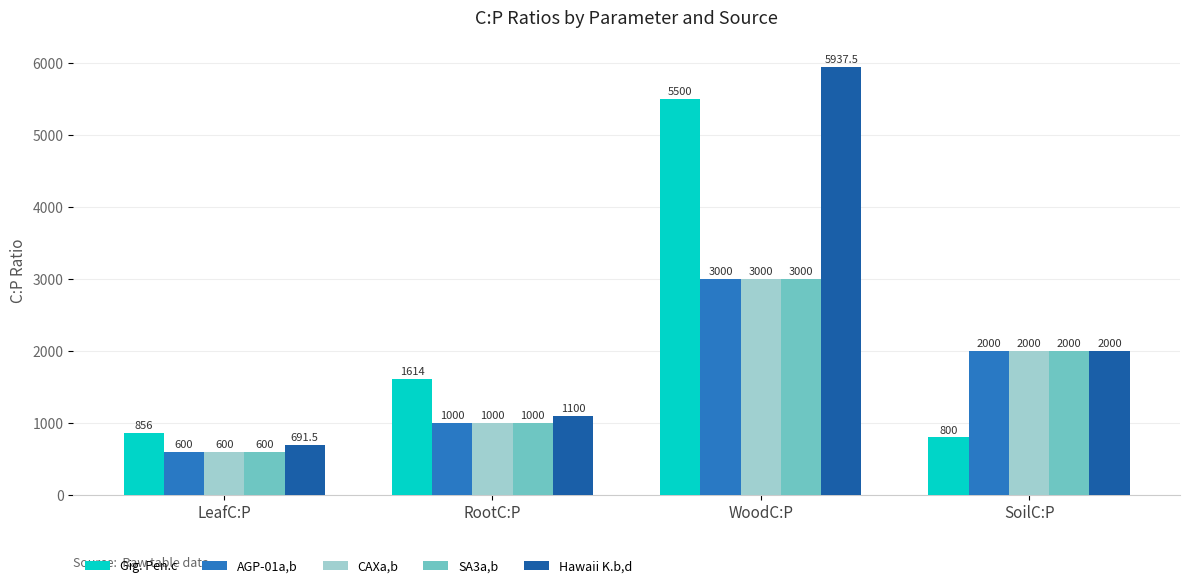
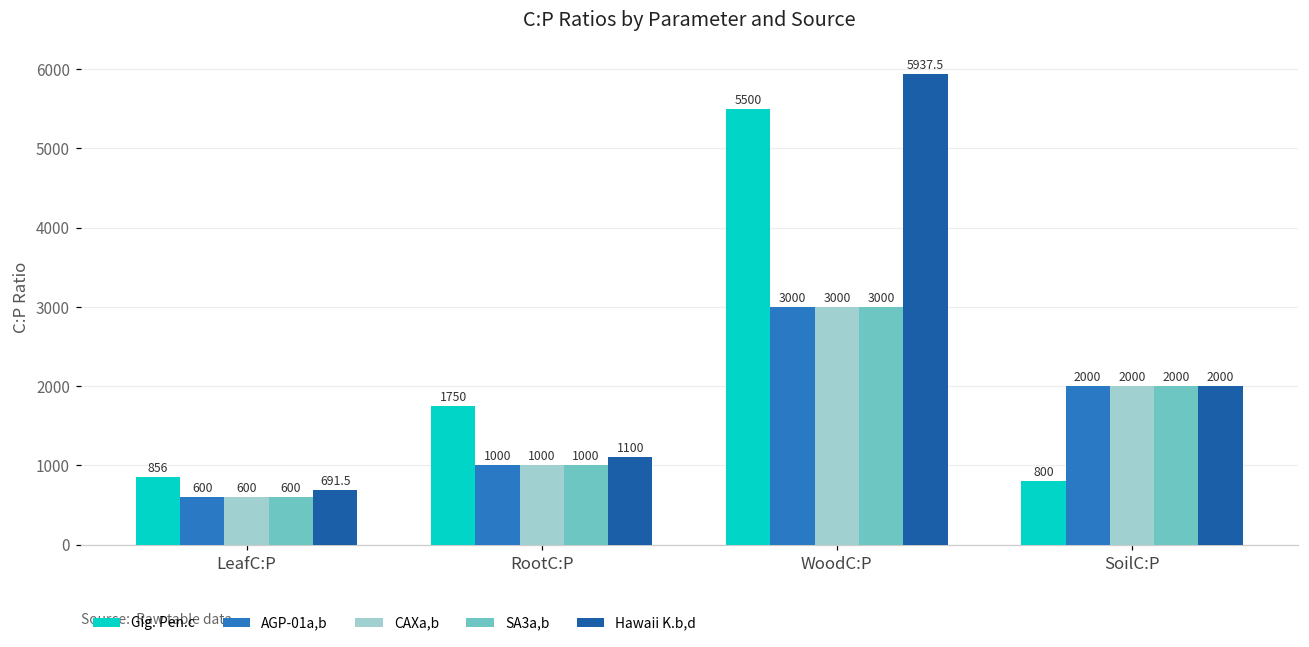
  {
    "Gig. Pen.c": {
      "LeafC:P": 856,
-     "RootC:P": 1614,
+     "RootC:P": 1750,
      "WoodC:P": 5500,
      "SoilC:P": 800
    }
  }
